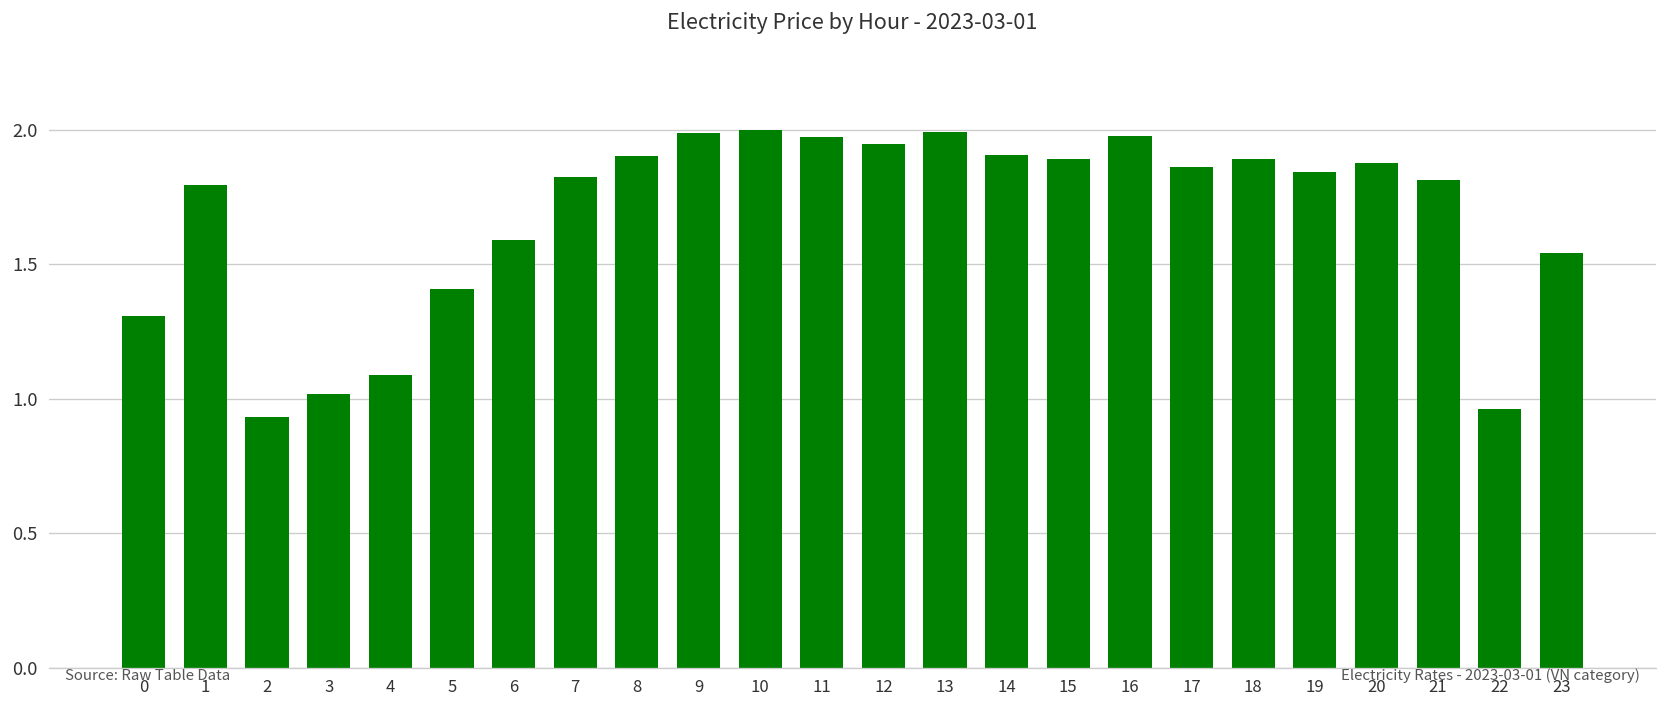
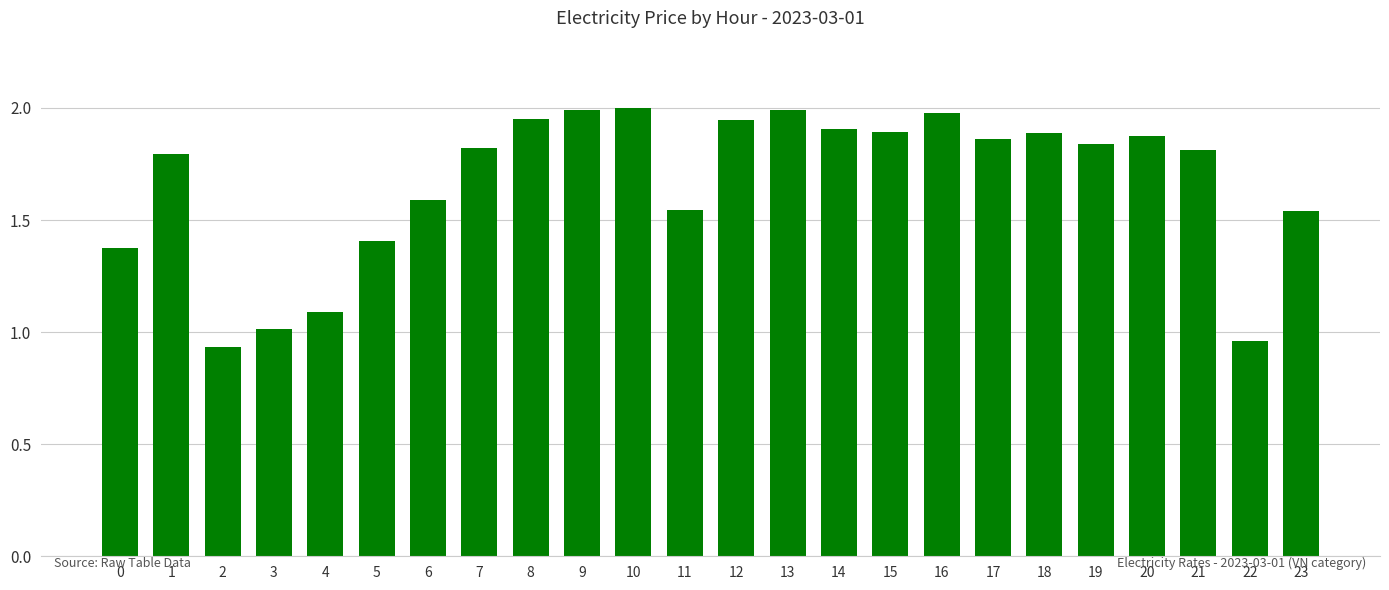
  {
-   "0": 1.31,
+   "0": 1.37,
    "1": 1.79,
    "2": 0.93,
    "3": 1.02,
    "4": 1.09,
    "5": 1.41,
    "6": 1.59,
    "7": 1.82,
-   "8": 1.90,
+   "8": 1.95,
    "9": 1.99,
    "10": 2.00,
-   "11": 1.97,
+   "11": 1.54,
    "12": 1.95,
    "13": 1.99,
    "14": 1.91,
    "15": 1.89,
    "16": 1.98,
    "17": 1.86,
    "18": 1.89,
    "19": 1.84,
    "20": 1.87,
    "21": 1.81,
    "22": 0.96,
    "23": 1.54
  }
